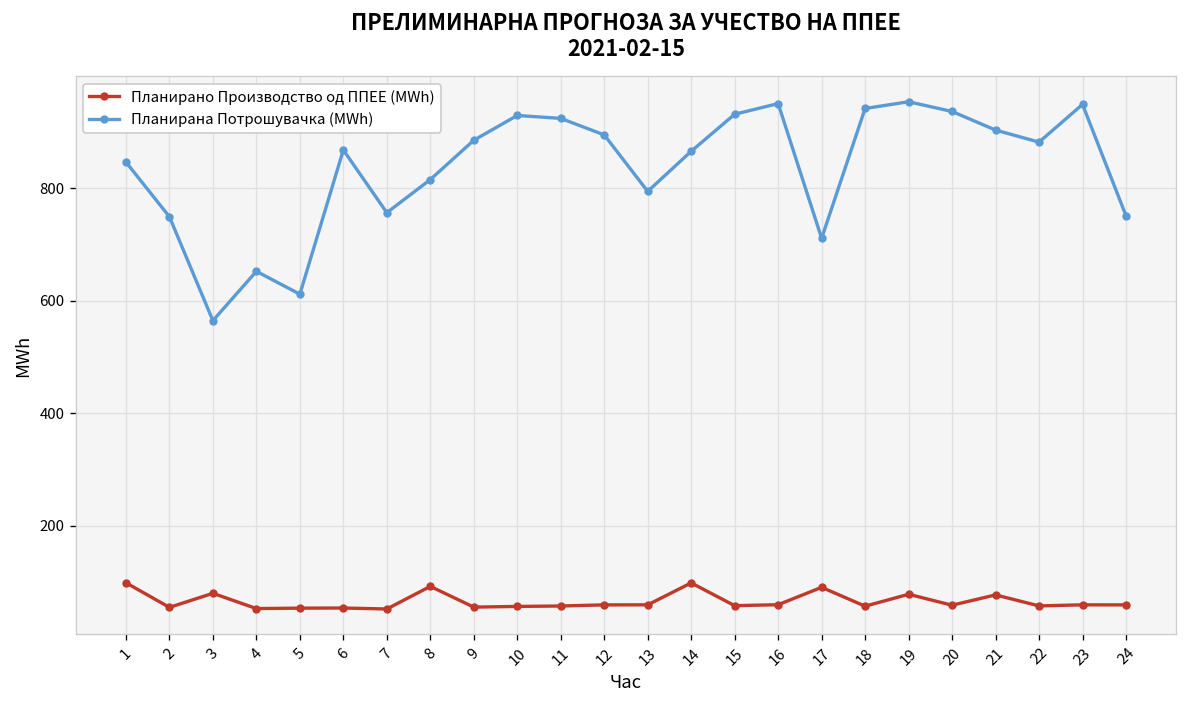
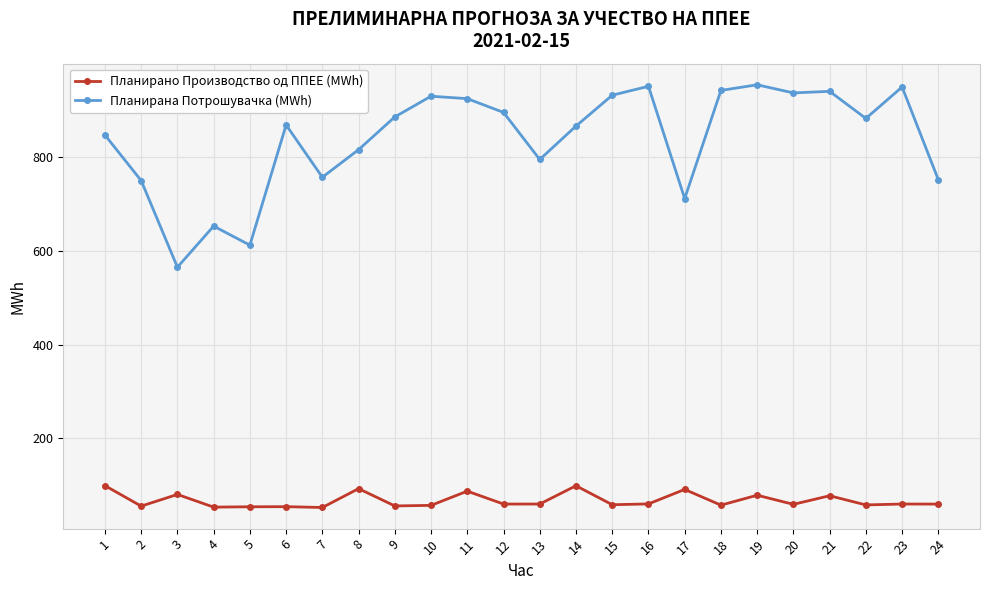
  {
    "Планирано Производство од ППЕЕ (MWh)": {
      "1": 100,
      "2": 60,
      "3": 80,
      "4": 50,
      "5": 50,
      "6": 50,
      "7": 50,
      "8": 90,
      "9": 60,
      "10": 60,
-     "11": 60,
+     "11": 90,
      "12": 60,
      "13": 60,
      "14": 100,
      "15": 60,
      "16": 60,
      "17": 90,
      "18": 60,
      "19": 80,
      "20": 60,
      "21": 80,
      "22": 60,
      "23": 60,
      "24": 60
    },
    "Планирана Потрошувачка (MWh)": {
      "1": 850,
      "2": 750,
      "3": 570,
      "4": 650,
      "5": 610,
      "6": 870,
      "7": 760,
      "8": 820,
      "9": 890,
      "10": 930,
      "11": 920,
      "12": 900,
      "13": 790,
      "14": 870,
      "15": 930,
      "16": 950,
      "17": 710,
      "18": 940,
      "19": 950,
      "20": 940,
-     "21": 900,
+     "21": 940,
      "22": 880,
      "23": 950,
      "24": 750
    }
  }
